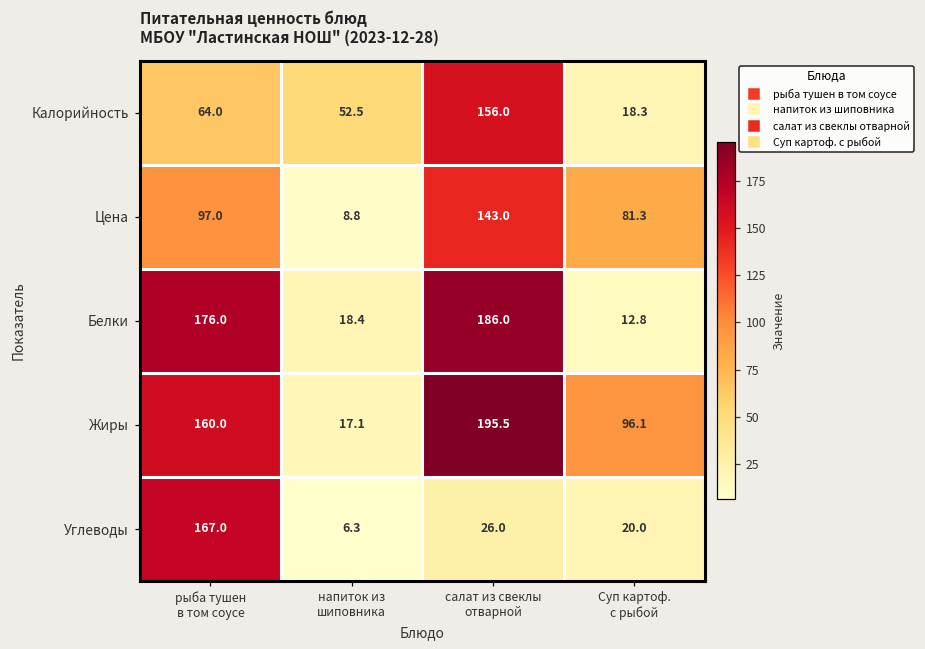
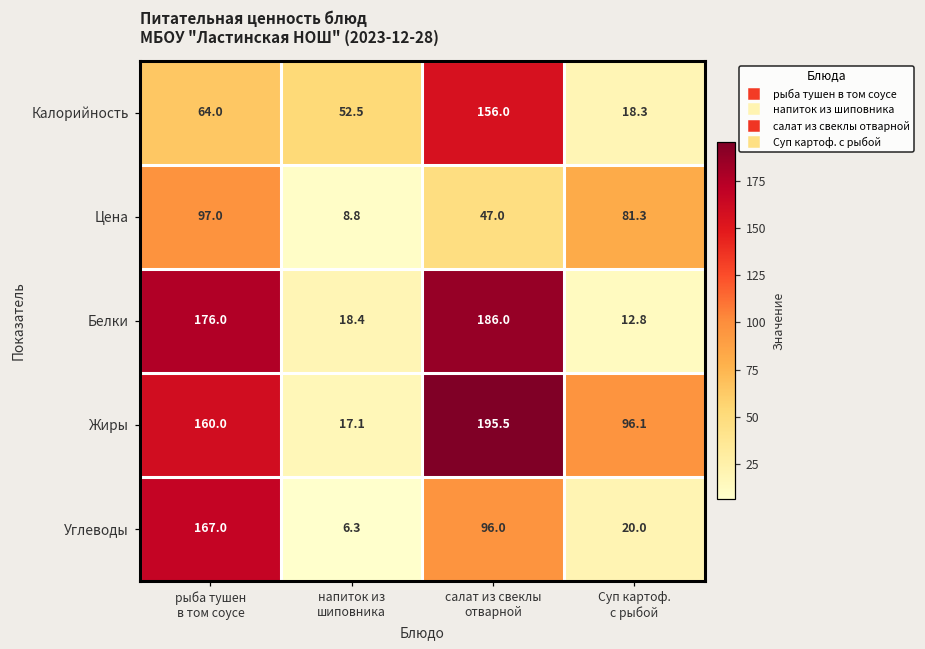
  {
    "Калорийность": {
      "рыба тушен в том соусе": 64.0,
      "напиток из шиповника": 52.5,
      "салат из свеклы отварной": 156.0,
      "Суп картоф. с рыбой": 18.3
    },
    "Цена": {
      "рыба тушен в том соусе": 97.0,
      "напиток из шиповника": 8.8,
-     "салат из свеклы отварной": 143.0,
+     "салат из свеклы отварной": 47.0,
      "Суп картоф. с рыбой": 81.3
    },
    "Белки": {
      "рыба тушен в том соусе": 176.0,
      "напиток из шиповника": 18.4,
      "салат из свеклы отварной": 186.0,
      "Суп картоф. с рыбой": 12.8
    },
    "Жиры": {
      "рыба тушен в том соусе": 160.0,
      "напиток из шиповника": 17.1,
      "салат из свеклы отварной": 195.5,
      "Суп картоф. с рыбой": 96.1
    },
    "Углеводы": {
      "рыба тушен в том соусе": 167.0,
      "напиток из шиповника": 6.3,
-     "салат из свеклы отварной": 26.0,
+     "салат из свеклы отварной": 96.0,
      "Суп картоф. с рыбой": 20.0
    }
  }
